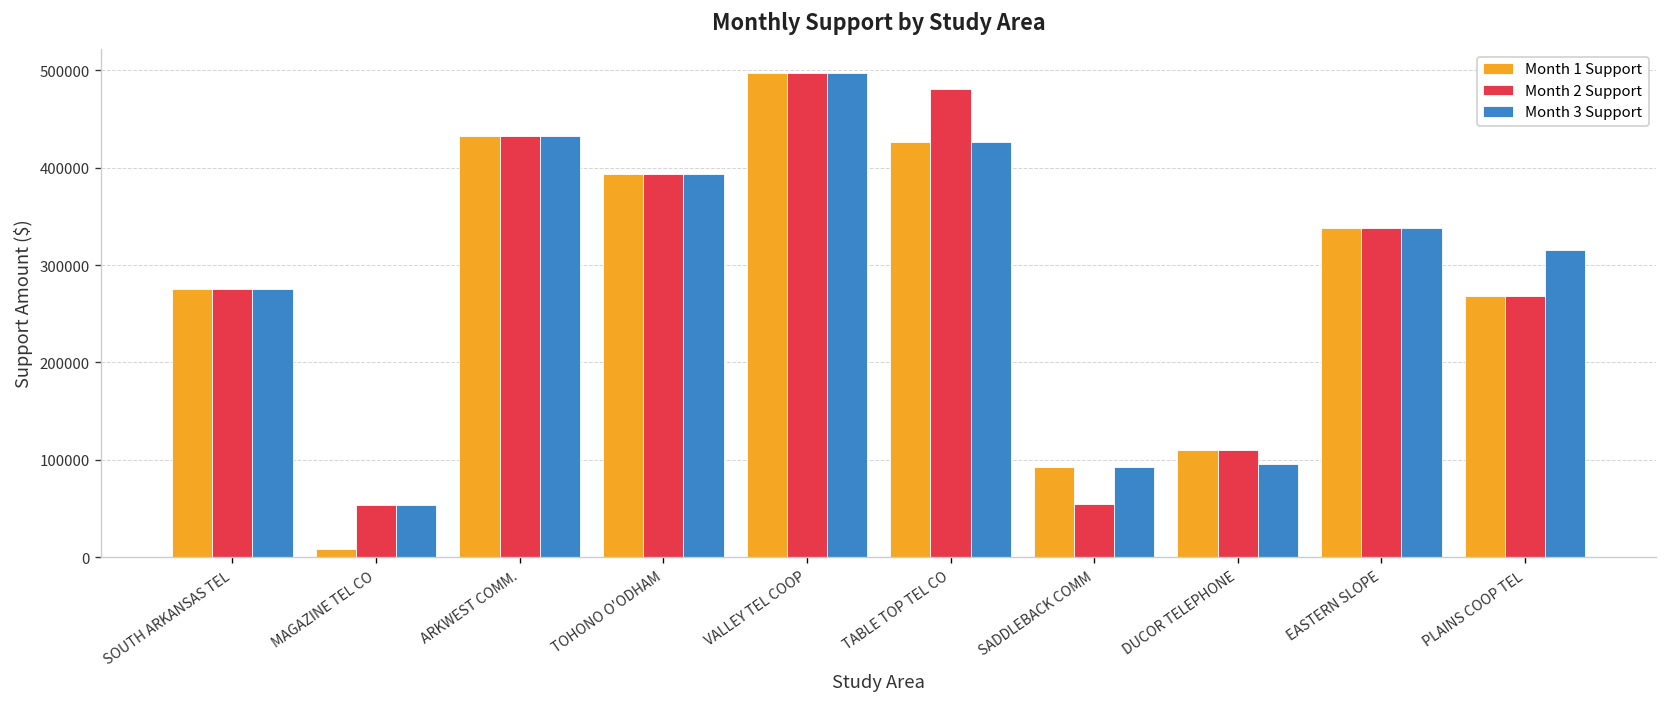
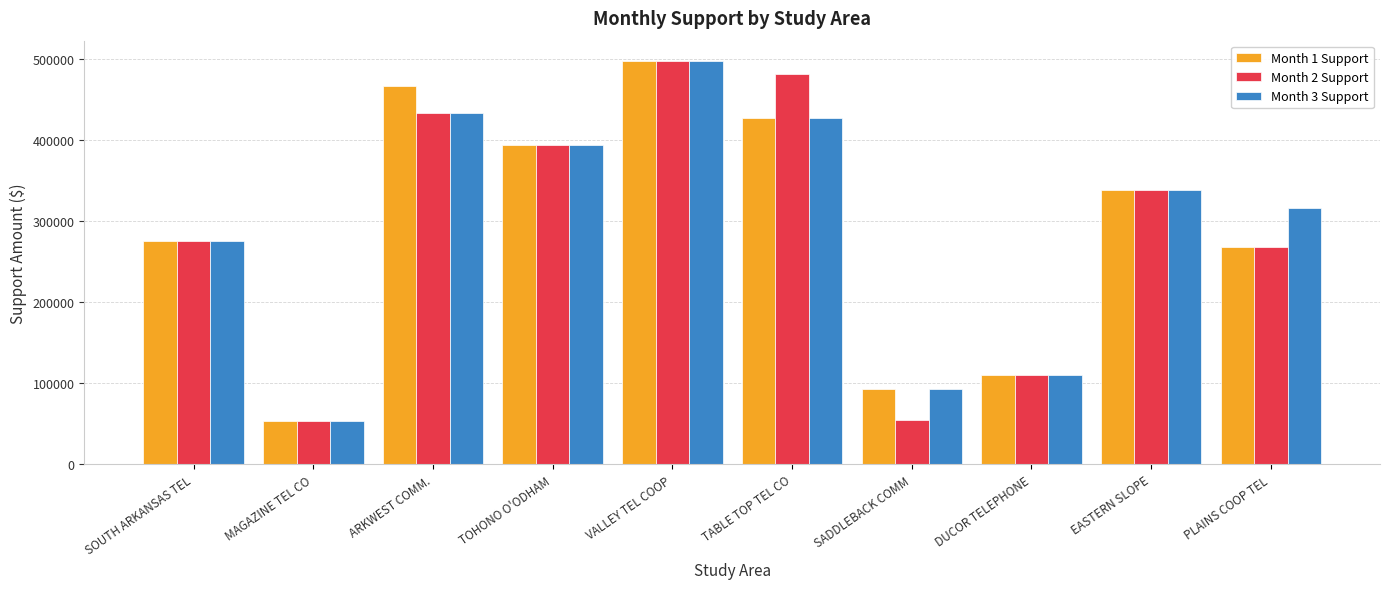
  {
    "Month 1 Support": {
      "SOUTH ARKANSAS TEL": 280000,
-     "MAGAZINE TEL CO": 10000,
-     "ARKWEST COMM.": 430000,
+     "MAGAZINE TEL CO": 50000,
+     "ARKWEST COMM.": 470000,
      "TOHONO O'ODHAM": 390000,
      "VALLEY TEL COOP": 500000,
      "TABLE TOP TEL CO": 430000,
      "SADDLEBACK COMM": 90000,
      "DUCOR TELEPHONE": 110000,
      "EASTERN SLOPE": 340000,
      "PLAINS COOP TEL": 270000
    },
    "Month 2 Support": {
      "SOUTH ARKANSAS TEL": 280000,
      "MAGAZINE TEL CO": 50000,
      "ARKWEST COMM.": 430000,
      "TOHONO O'ODHAM": 390000,
      "VALLEY TEL COOP": 500000,
      "TABLE TOP TEL CO": 480000,
      "SADDLEBACK COMM": 50000,
      "DUCOR TELEPHONE": 110000,
      "EASTERN SLOPE": 340000,
      "PLAINS COOP TEL": 270000
    },
    "Month 3 Support": {
      "SOUTH ARKANSAS TEL": 280000,
      "MAGAZINE TEL CO": 50000,
      "ARKWEST COMM.": 430000,
      "TOHONO O'ODHAM": 390000,
      "VALLEY TEL COOP": 500000,
      "TABLE TOP TEL CO": 430000,
      "SADDLEBACK COMM": 90000,
-     "DUCOR TELEPHONE": 100000,
+     "DUCOR TELEPHONE": 110000,
      "EASTERN SLOPE": 340000,
      "PLAINS COOP TEL": 320000
    }
  }
